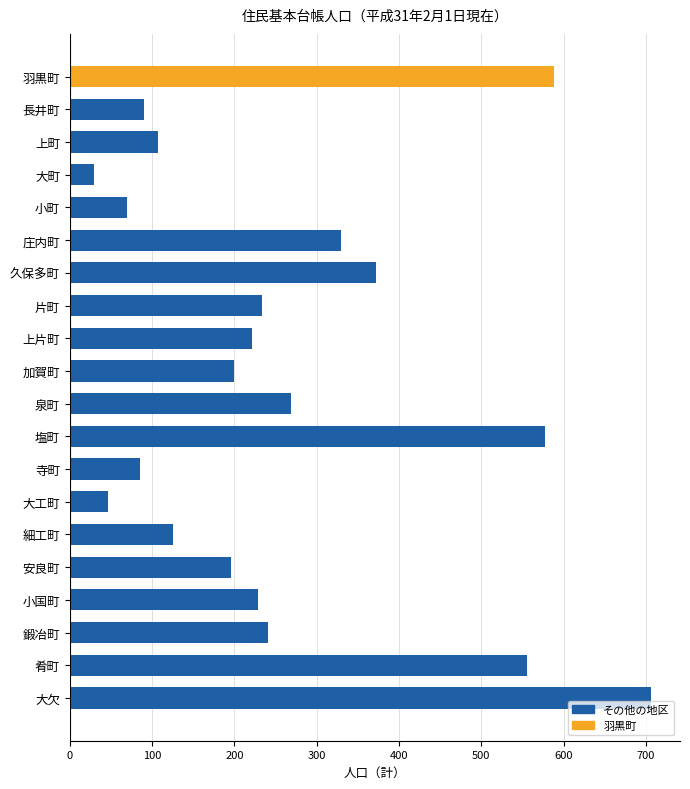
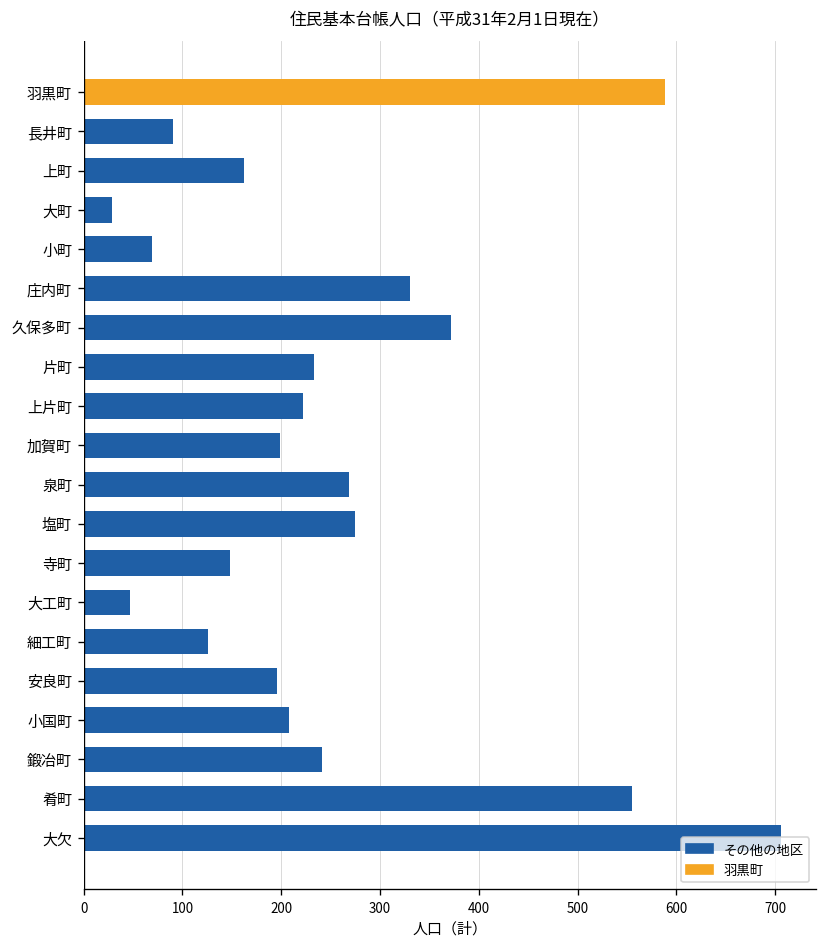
  {
    "羽黒町": 590,
    "長井町": 90,
-   "上町": 110,
+   "上町": 160,
    "大町": 30,
    "小町": 70,
    "庄内町": 330,
    "久保多町": 370,
    "片町": 230,
    "上片町": 220,
    "加賀町": 200,
    "泉町": 270,
-   "塩町": 580,
-   "寺町": 90,
+   "塩町": 280,
+   "寺町": 150,
    "大工町": 50,
    "細工町": 130,
    "安良町": 200,
-   "小国町": 230,
+   "小国町": 210,
    "鍛冶町": 240,
    "肴町": 560,
    "大欠": 710
  }
